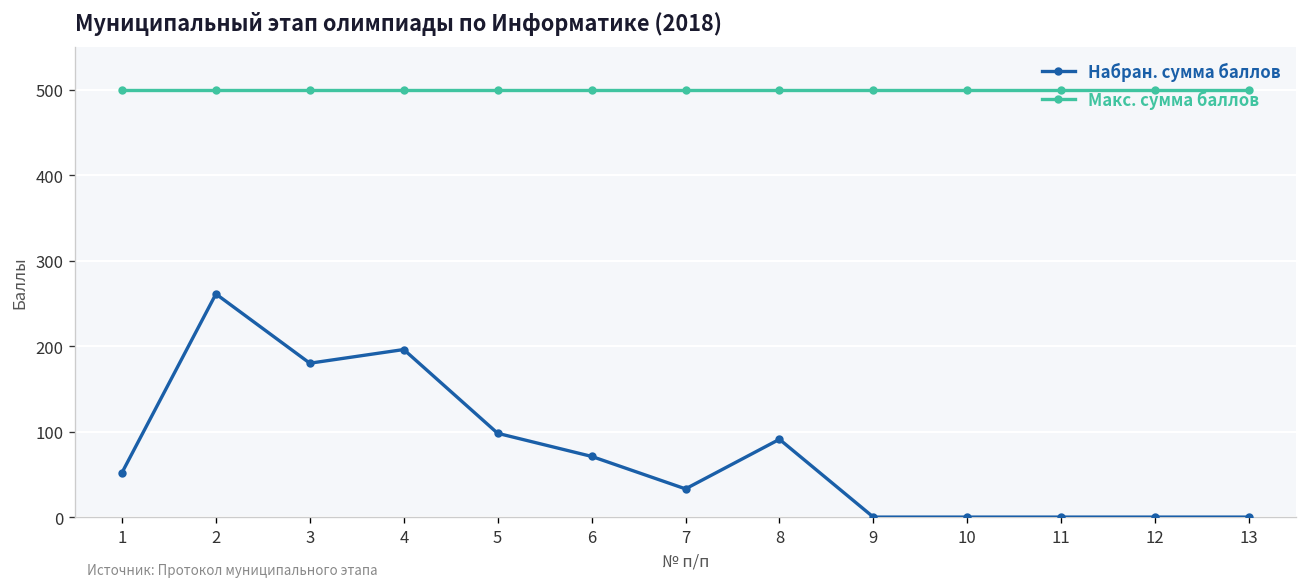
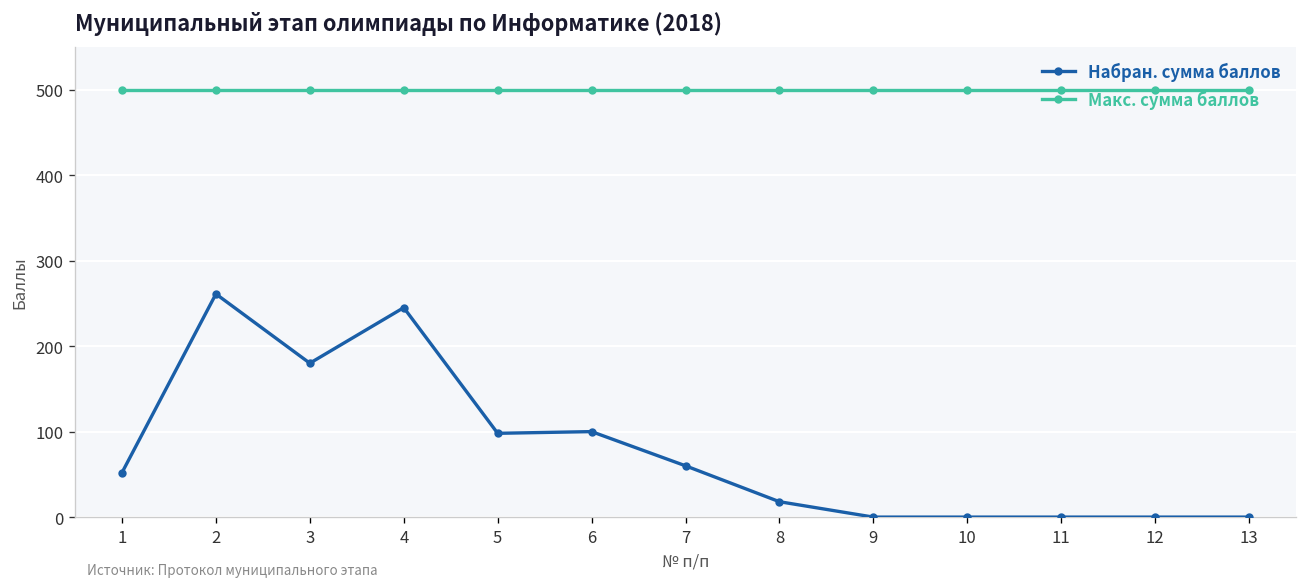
  {
    "Набран. сумма баллов": {
      "1": 50,
      "2": 260,
      "3": 180,
-     "4": 200,
+     "4": 250,
      "5": 100,
-     "6": 70,
-     "7": 30,
-     "8": 90,
+     "6": 100,
+     "7": 60,
+     "8": 20,
      "9": 0,
      "10": 0,
      "11": 0,
      "12": 0,
      "13": 0
    },
    "Макс. сумма баллов": {
      "1": 500,
      "2": 500,
      "3": 500,
      "4": 500,
      "5": 500,
      "6": 500,
      "7": 500,
      "8": 500,
      "9": 500,
      "10": 500,
      "11": 500,
      "12": 500,
      "13": 500
    }
  }
